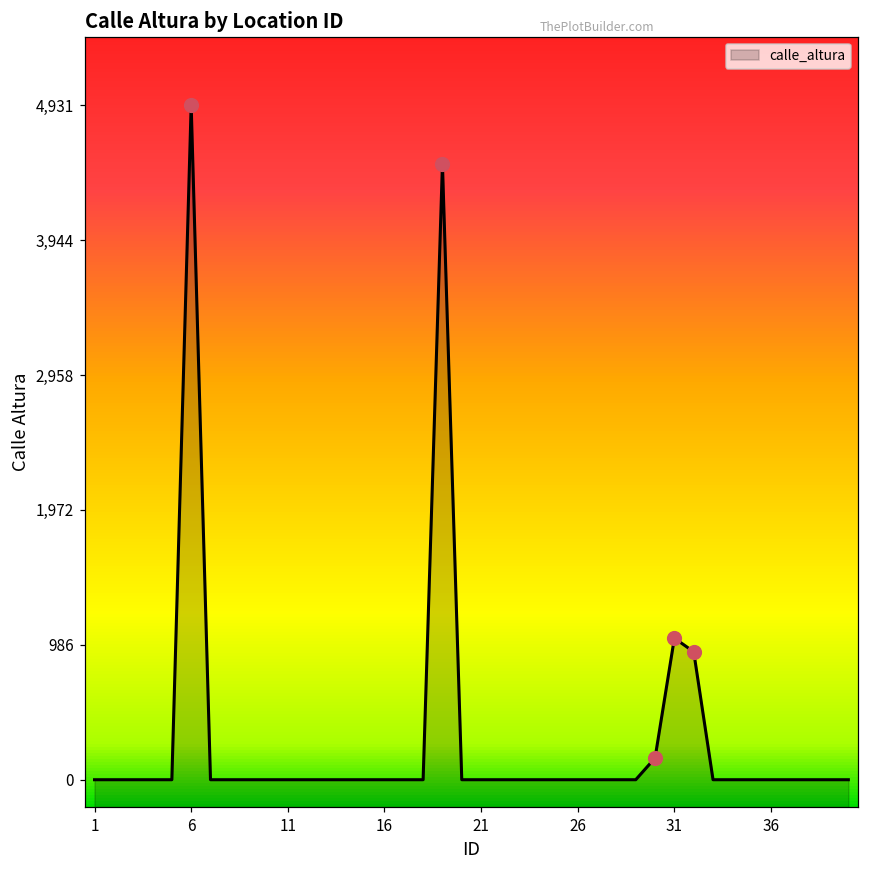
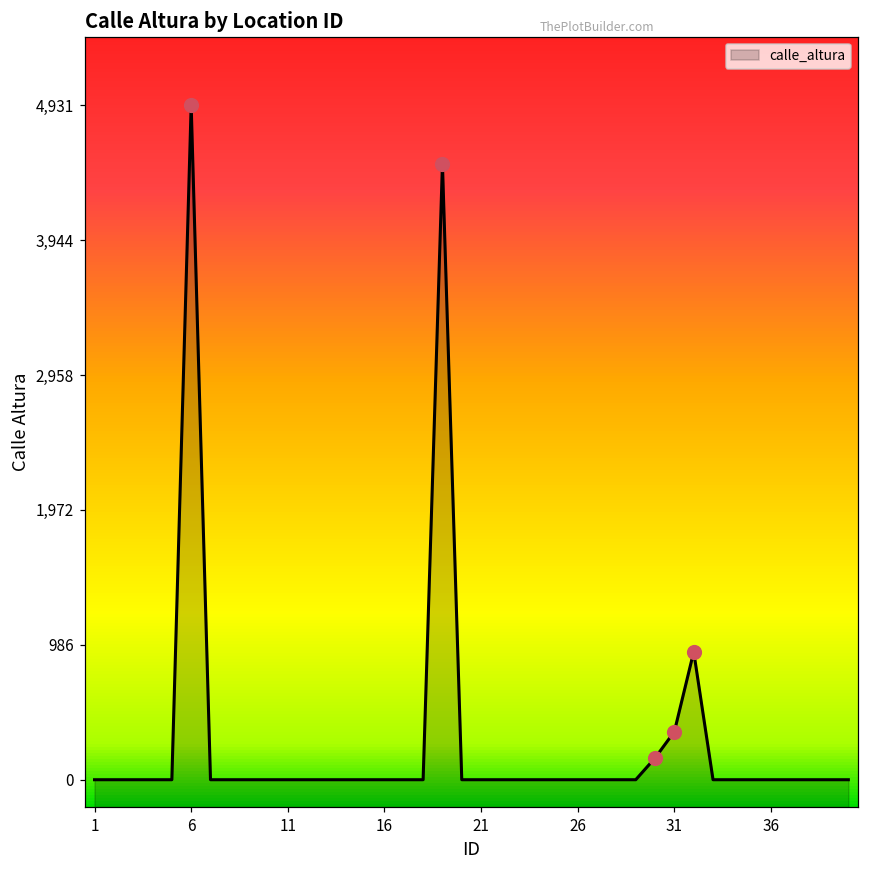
  {
    "calle_altura": {
      "1": "0",
      "11": "0",
      "16": "0",
      "21": "0",
      "26": "0",
-     "31": "1,040",
+     "31": "350",
      "36": "0"
    }
  }
